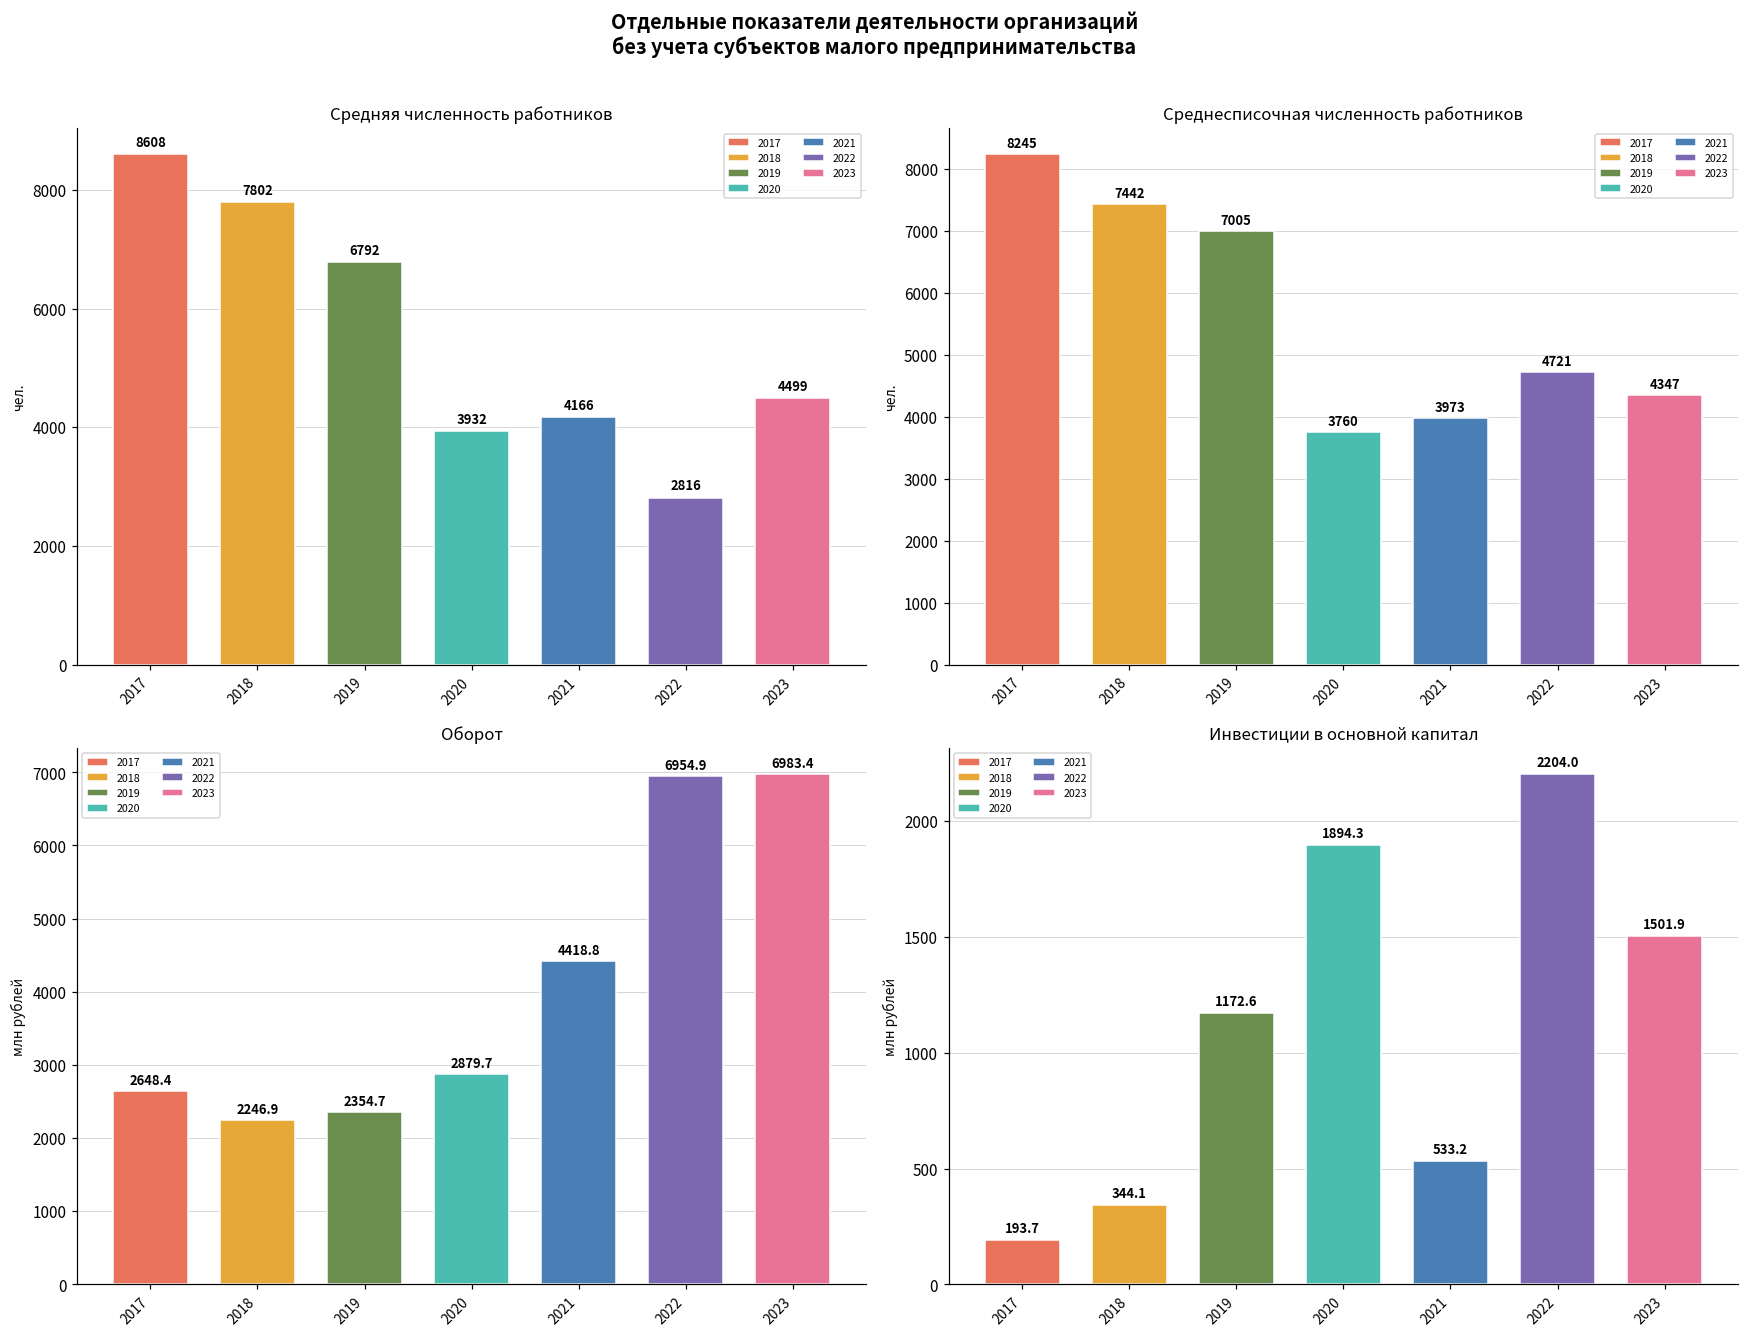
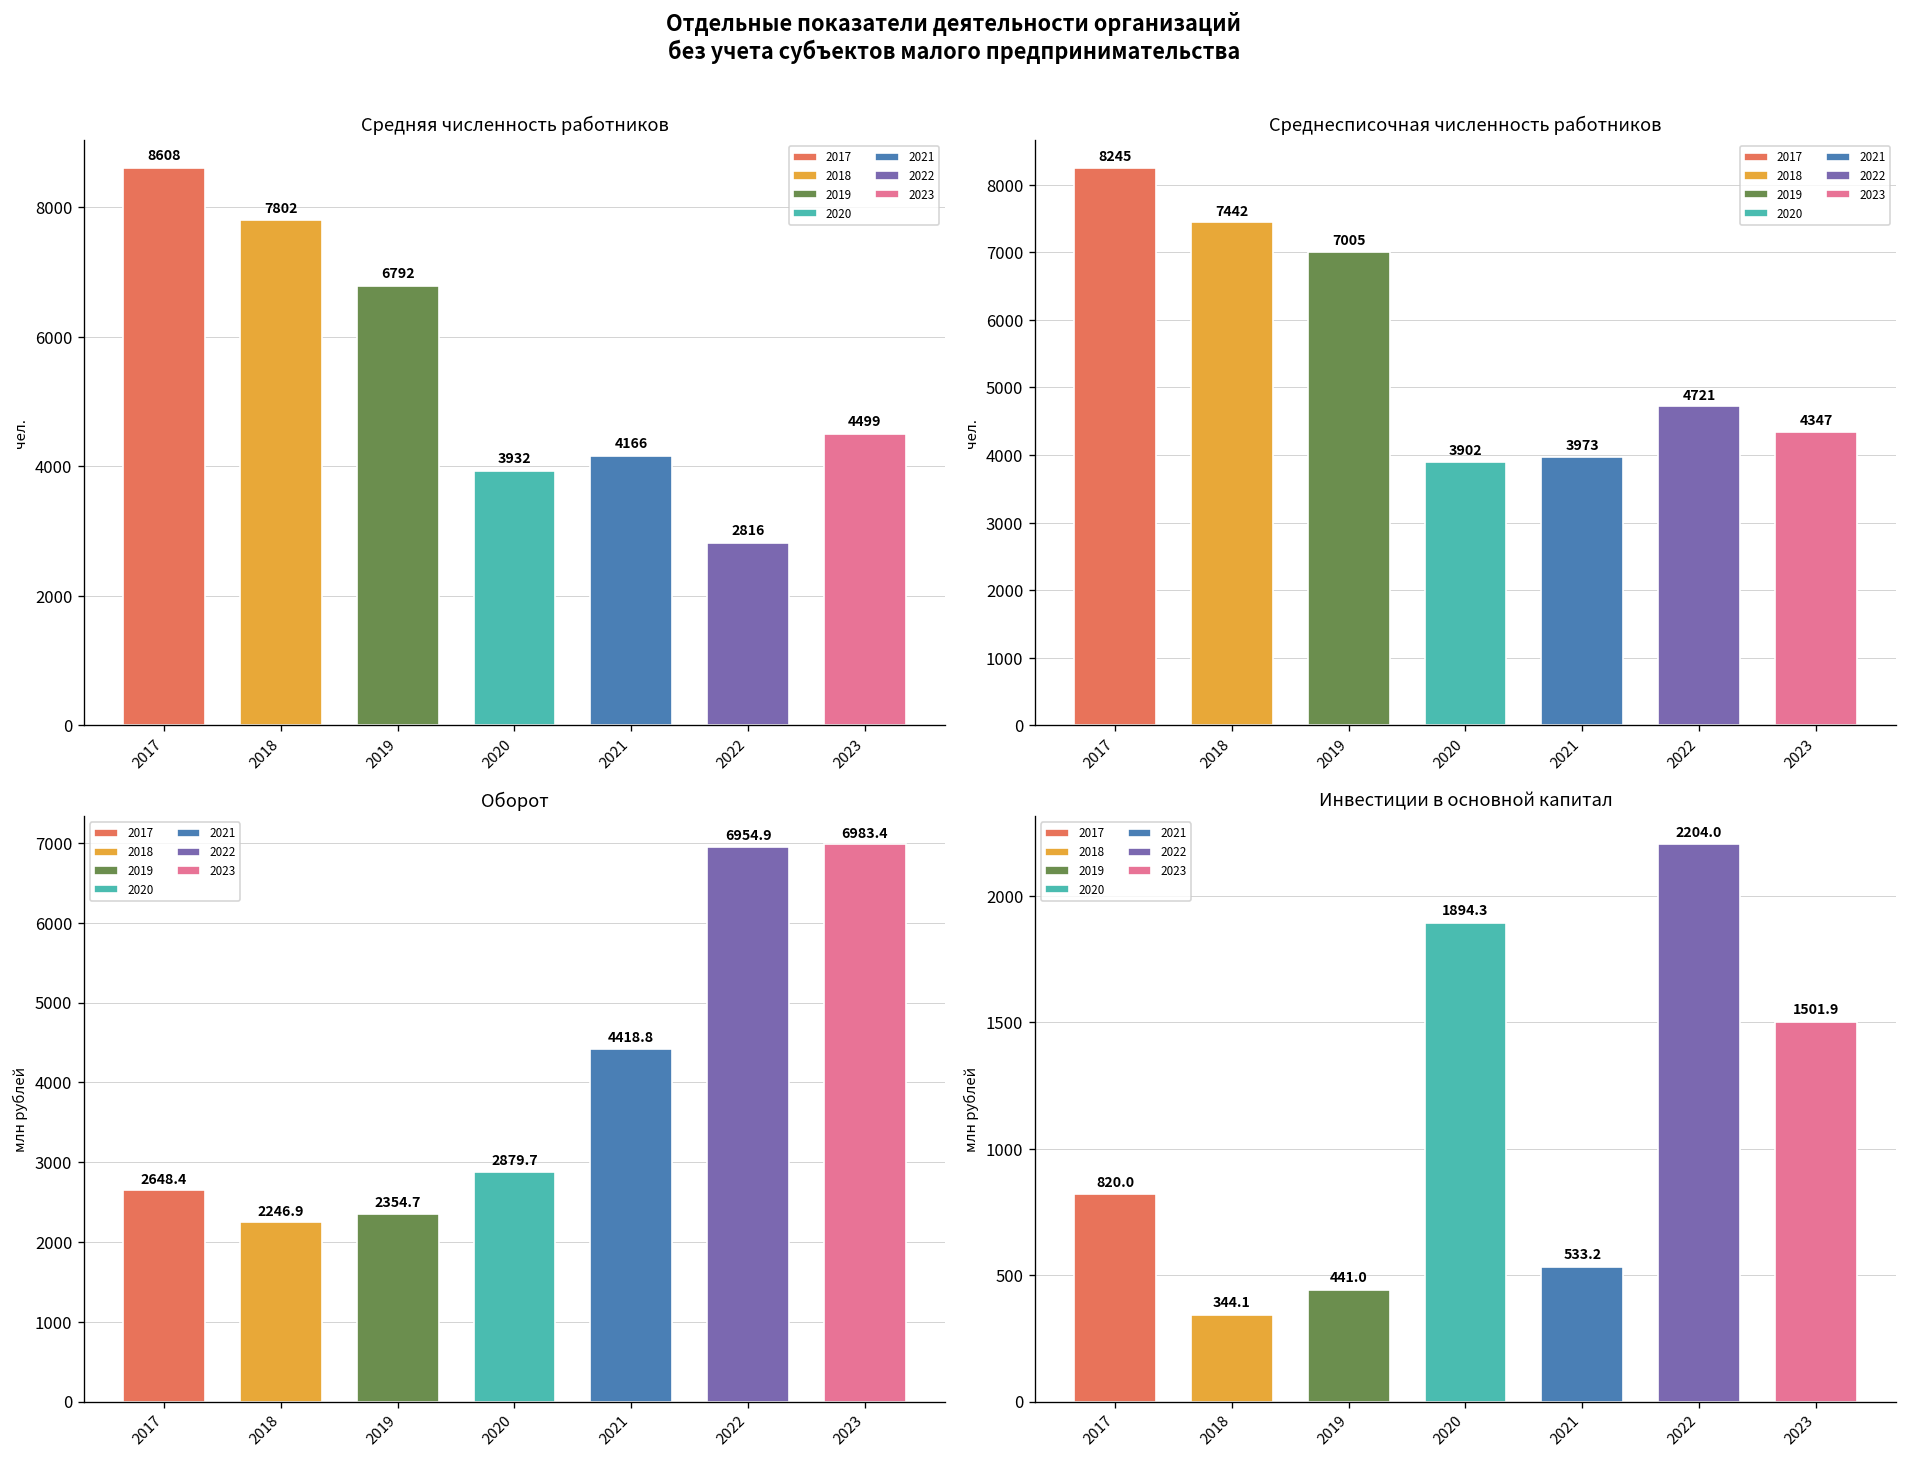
  {
    "Средняя численность работников": {
      "2017": 8608,
      "2018": 7802,
      "2019": 6792,
      "2020": 3932,
      "2021": 4166,
      "2022": 2816,
      "2023": 4499
    },
    "Среднесписочная численность работников": {
      "2017": 8245,
      "2018": 7442,
      "2019": 7005,
-     "2020": 3760,
+     "2020": 3902,
      "2021": 3973,
      "2022": 4721,
      "2023": 4347
    },
    "Оборот": {
      "2017": 2648.4,
      "2018": 2246.9,
      "2019": 2354.7,
      "2020": 2879.7,
      "2021": 4418.8,
      "2022": 6954.9,
      "2023": 6983.4
    },
    "Инвестиции в основной капитал": {
-     "2017": 193.7,
+     "2017": 820.0,
      "2018": 344.1,
-     "2019": 1172.6,
+     "2019": 441.0,
      "2020": 1894.3,
      "2021": 533.2,
      "2022": 2204.0,
      "2023": 1501.9
    }
  }
